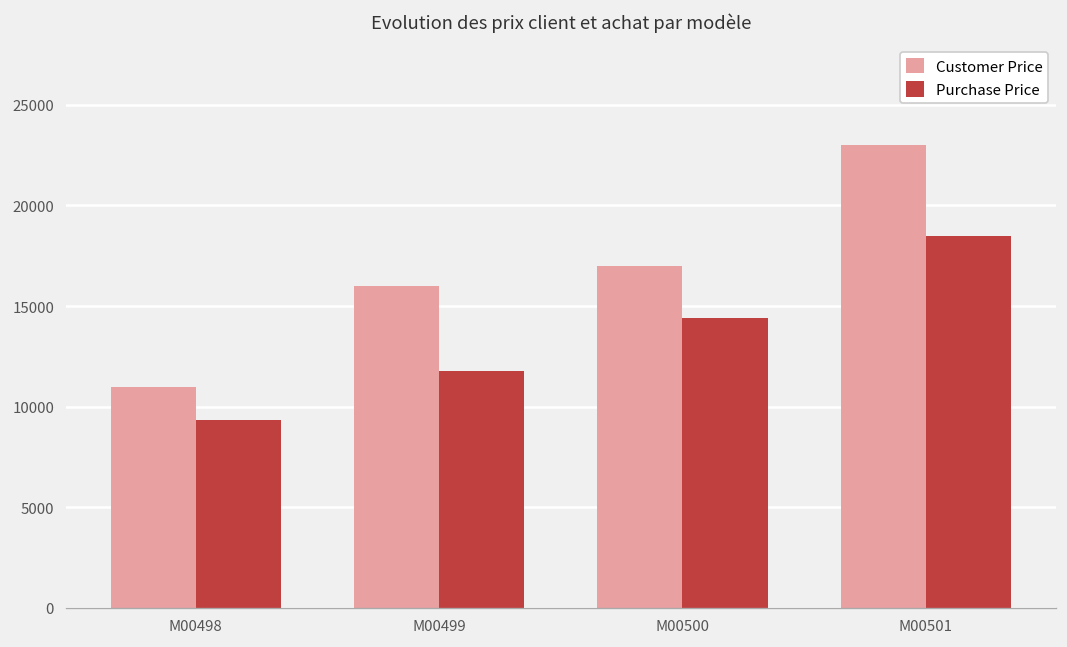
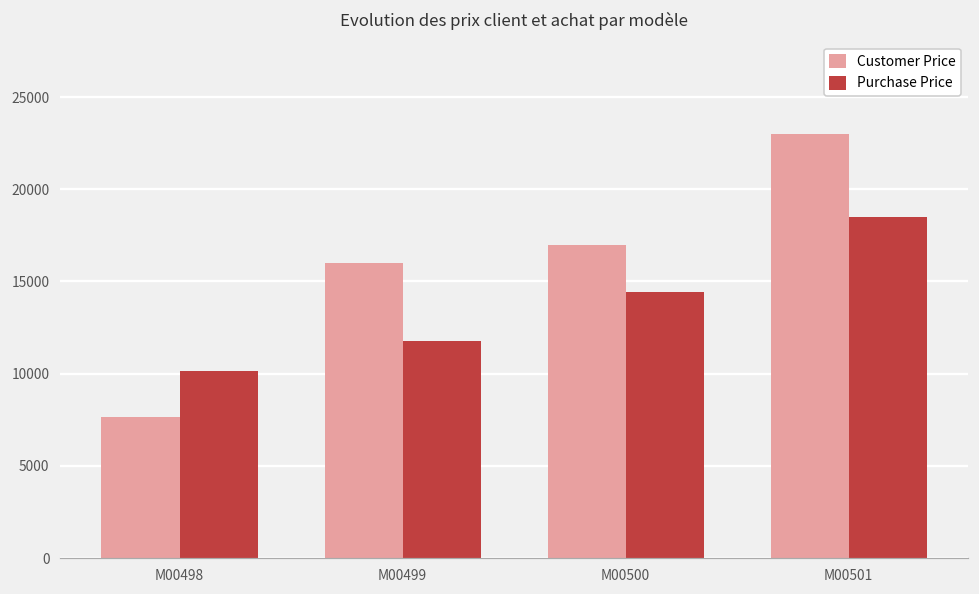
  {
    "Customer Price": {
-     "M00498": 11000,
+     "M00498": 7700,
      "M00499": 16000,
      "M00500": 17000,
      "M00501": 23000
    },
    "Purchase Price": {
-     "M00498": 9300,
+     "M00498": 10200,
      "M00499": 11800,
      "M00500": 14400,
      "M00501": 18500
    }
  }
